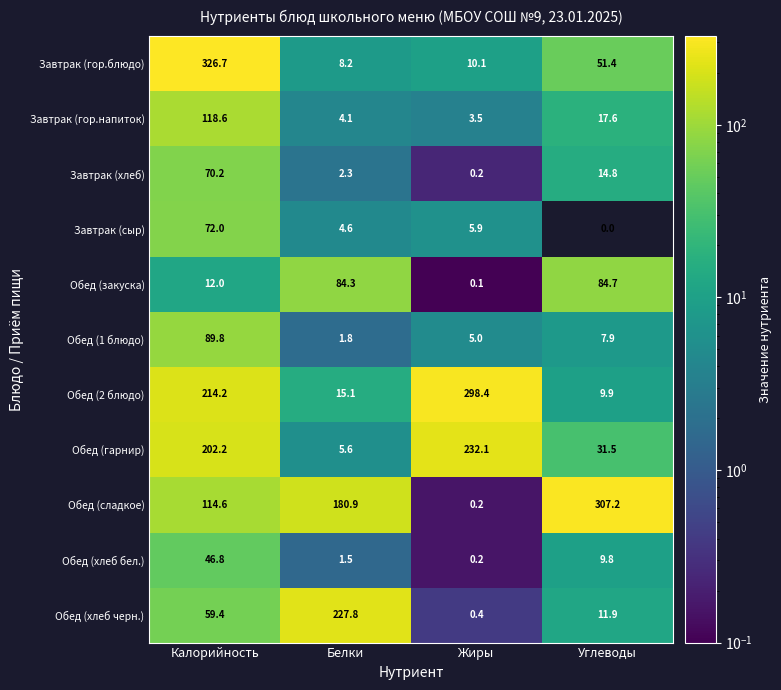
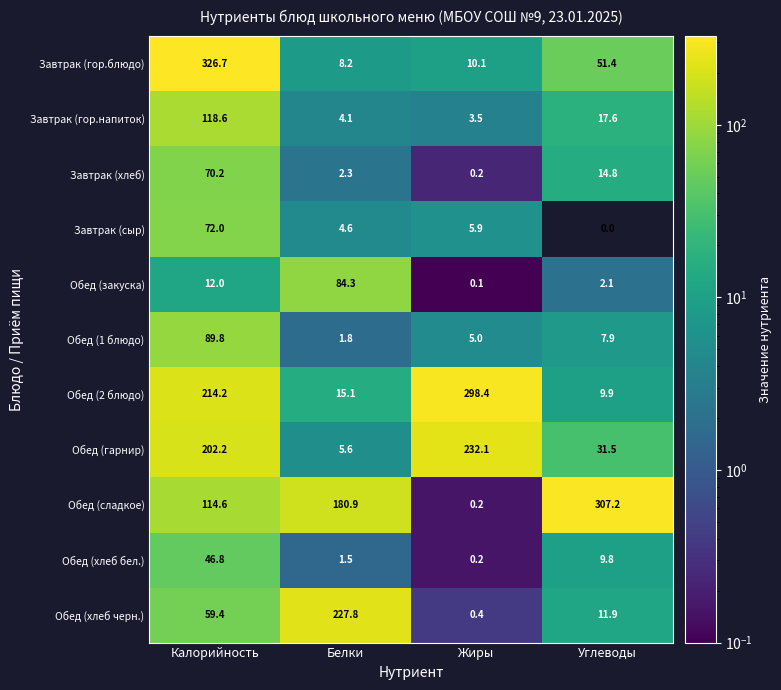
  {
    "Завтрак (гор.блюдо)": {
      "Калорийность": 326.7,
      "Белки": 8.2,
      "Жиры": 10.1,
      "Углеводы": 51.4
    },
    "Завтрак (гор.напиток)": {
      "Калорийность": 118.6,
      "Белки": 4.1,
      "Жиры": 3.5,
      "Углеводы": 17.6
    },
    "Завтрак (хлеб)": {
      "Калорийность": 70.2,
      "Белки": 2.3,
      "Жиры": 0.2,
      "Углеводы": 14.8
    },
    "Завтрак (сыр)": {
      "Калорийность": 72.0,
      "Белки": 4.6,
      "Жиры": 5.9
    },
    "Обед (закуска)": {
      "Калорийность": 12.0,
      "Белки": 84.3,
      "Жиры": 0.1,
-     "Углеводы": 84.7
+     "Углеводы": 2.1
    },
    "Обед (1 блюдо)": {
      "Калорийность": 89.8,
      "Белки": 1.8,
      "Жиры": 5.0,
      "Углеводы": 7.9
    },
    "Обед (2 блюдо)": {
      "Калорийность": 214.2,
      "Белки": 15.1,
      "Жиры": 298.4,
      "Углеводы": 9.9
    },
    "Обед (гарнир)": {
      "Калорийность": 202.2,
      "Белки": 5.6,
      "Жиры": 232.1,
      "Углеводы": 31.5
    },
    "Обед (сладкое)": {
      "Калорийность": 114.6,
      "Белки": 180.9,
      "Жиры": 0.2,
      "Углеводы": 307.2
    },
    "Обед (хлеб бел.)": {
      "Калорийность": 46.8,
      "Белки": 1.5,
      "Жиры": 0.2,
      "Углеводы": 9.8
    },
    "Обед (хлеб черн.)": {
      "Калорийность": 59.4,
      "Белки": 227.8,
      "Жиры": 0.4,
      "Углеводы": 11.9
    }
  }
